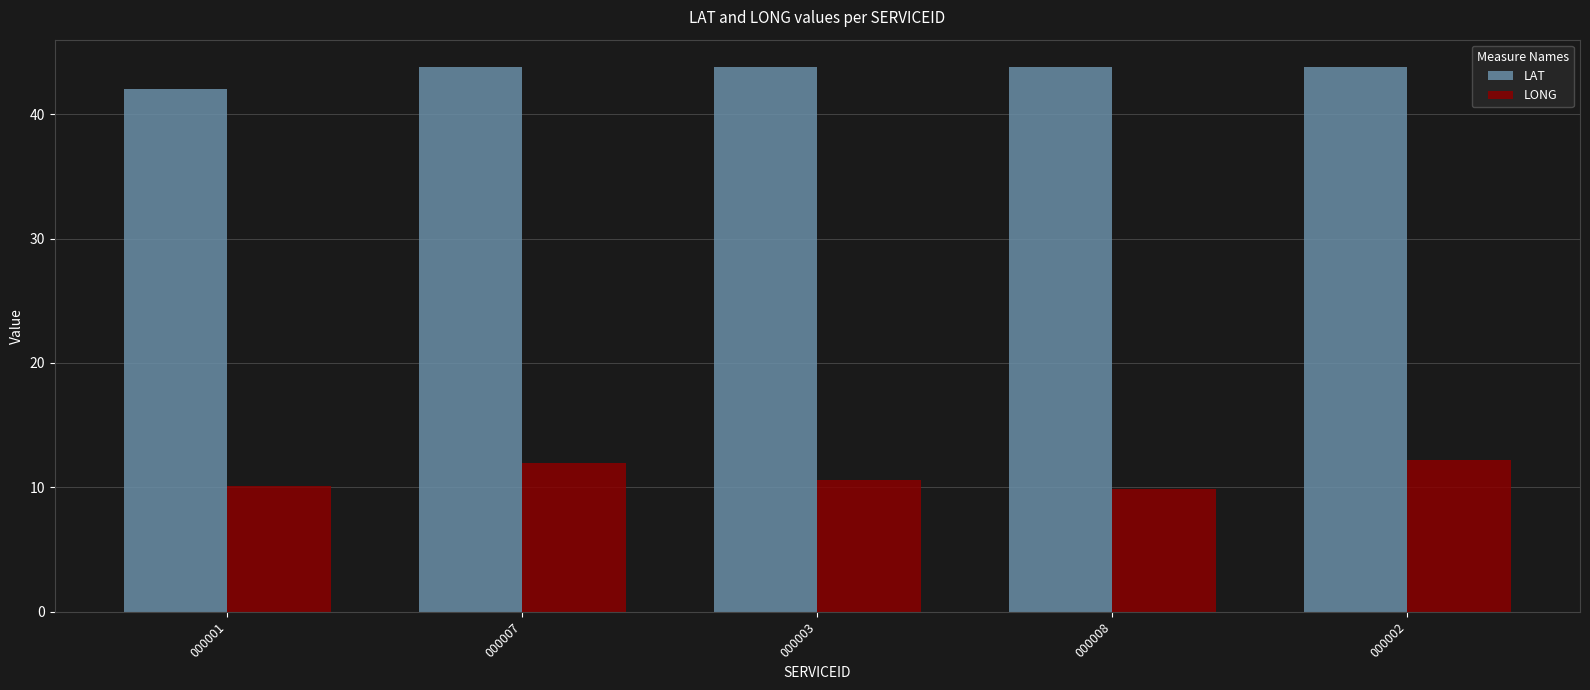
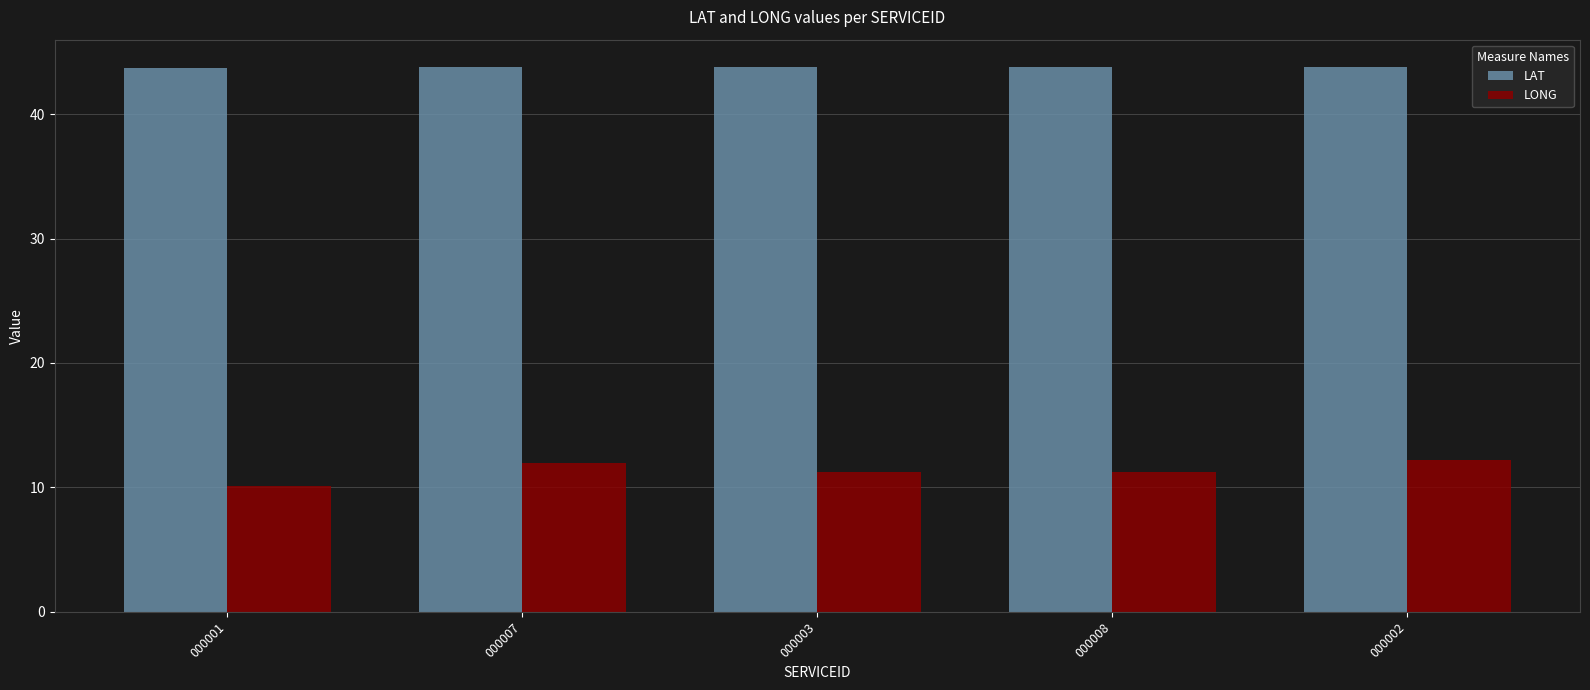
  {
    "LAT": {
-     "000001": 42.0,
+     "000001": 43.7,
      "000007": 43.8,
      "000003": 43.8,
      "000008": 43.8,
      "000002": 43.8
    },
    "LONG": {
      "000001": 10.1,
      "000007": 12.0,
-     "000003": 10.6,
-     "000008": 9.9,
+     "000003": 11.3,
+     "000008": 11.3,
      "000002": 12.2
    }
  }
